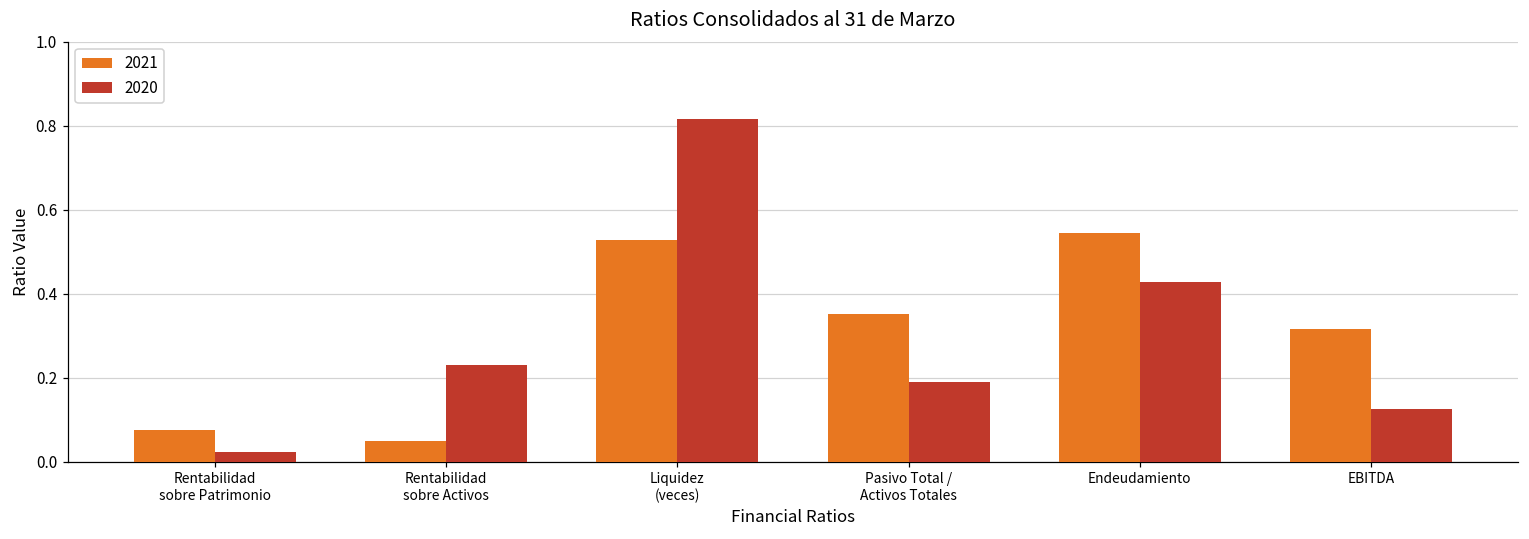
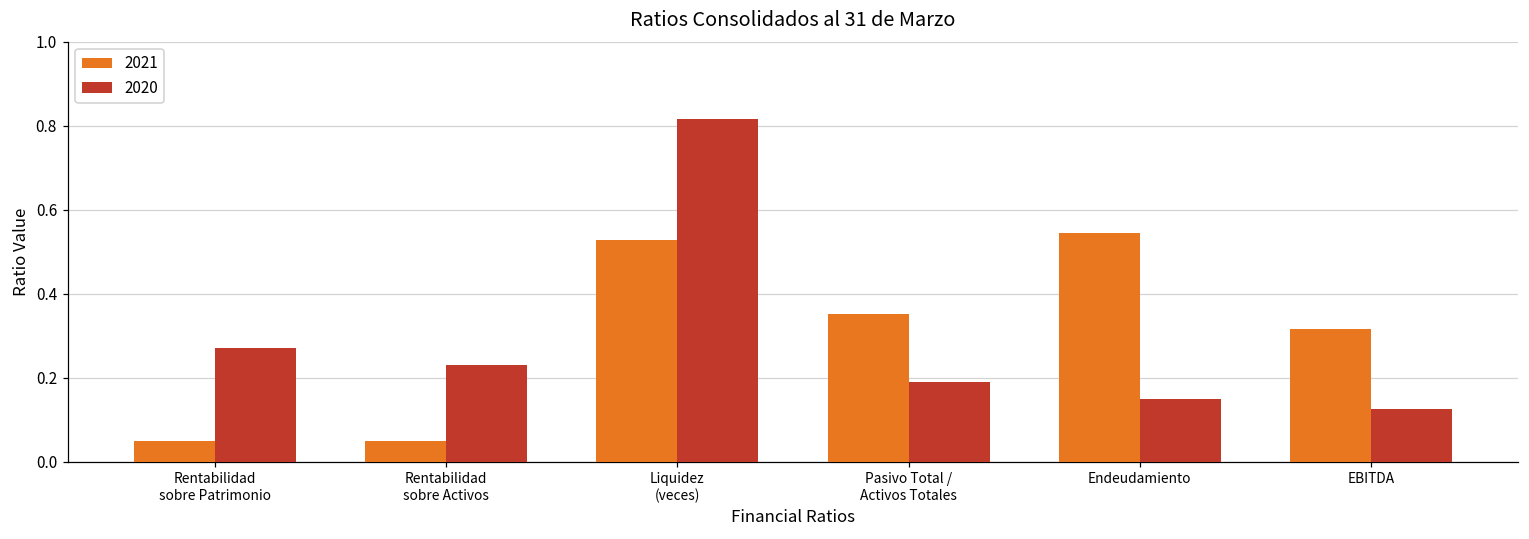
  {
    "2021": {
-     "Rentabilidad sobre Patrimonio": 0.08,
+     "Rentabilidad sobre Patrimonio": 0.05,
      "Rentabilidad sobre Activos": 0.05,
      "Liquidez (veces)": 0.53,
      "Pasivo Total / Activos Totales": 0.35,
      "Endeudamiento": 0.54,
      "EBITDA": 0.32
    },
    "2020": {
-     "Rentabilidad sobre Patrimonio": 0.02,
+     "Rentabilidad sobre Patrimonio": 0.27,
      "Rentabilidad sobre Activos": 0.23,
      "Liquidez (veces)": 0.82,
      "Pasivo Total / Activos Totales": 0.19,
-     "Endeudamiento": 0.43,
+     "Endeudamiento": 0.15,
      "EBITDA": 0.13
    }
  }
